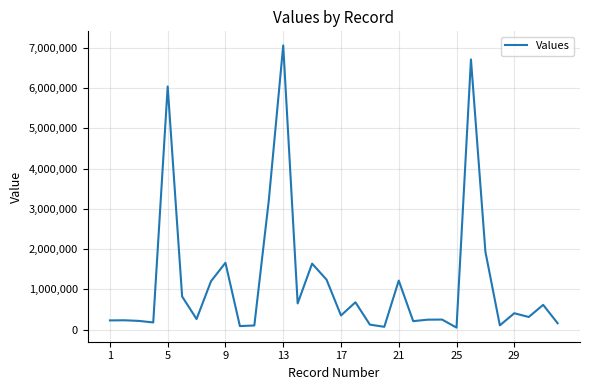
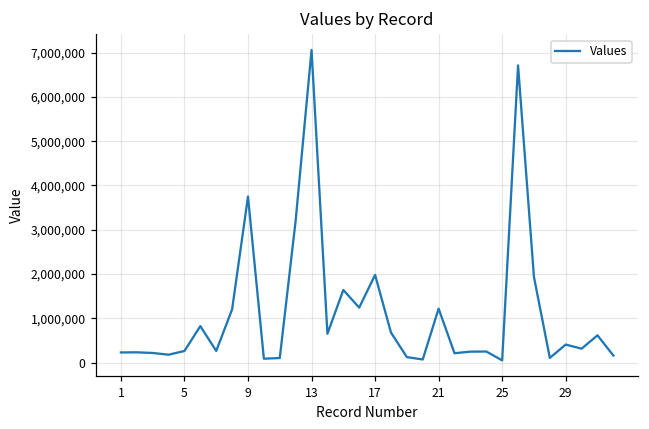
  {
    "1": "200,000",
-   "5": "6,000,000",
-   "9": "1,700,000",
+   "5": "300,000",
+   "9": "3,800,000",
    "13": "7,100,000",
-   "17": "400,000",
+   "17": "2,000,000",
    "21": "1,200,000",
    "25": "100,000",
    "29": "400,000"
  }
